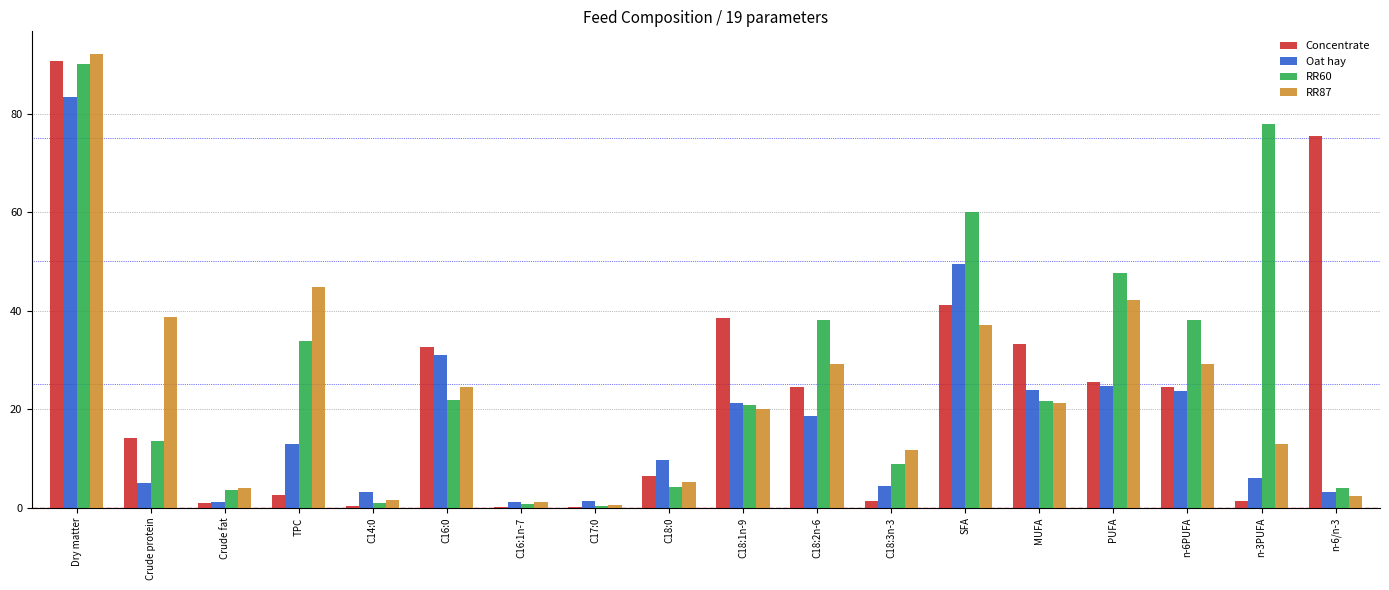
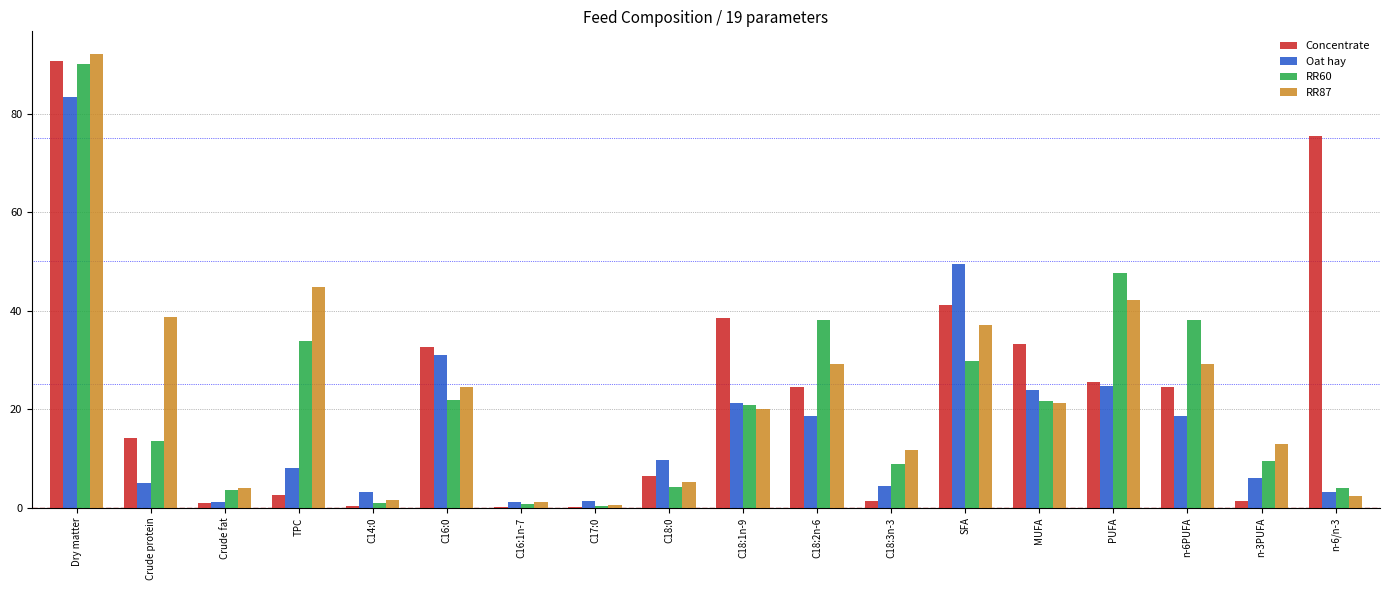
  {
    "Concentrate": {
      "Dry matter": 91,
      "Crude protein": 14,
      "Crude fat": 1,
      "TPC": 3,
      "C16:0": 33,
      "C18:0": 6,
      "C18:1n-9": 38,
      "C18:2n-6": 25,
      "C18:3n-3": 1,
      "SFA": 41,
      "MUFA": 33,
      "PUFA": 26,
      "n-6PUFA": 25,
      "n-3PUFA": 1,
      "n-6/n-3": 76
    },
    "Oat hay": {
      "Dry matter": 83,
      "Crude protein": 5,
      "Crude fat": 1,
-     "TPC": 13,
+     "TPC": 8,
      "C14:0": 3,
      "C16:0": 31,
      "C16:1n-7": 1,
      "C17:0": 1,
      "C18:0": 10,
      "C18:1n-9": 21,
      "C18:2n-6": 19,
      "C18:3n-3": 4,
      "SFA": 49,
      "MUFA": 24,
      "PUFA": 25,
-     "n-6PUFA": 24,
+     "n-6PUFA": 19,
      "n-3PUFA": 6,
      "n-6/n-3": 3
    },
    "RR60": {
      "Dry matter": 90,
      "Crude protein": 14,
      "Crude fat": 4,
      "TPC": 34,
      "C14:0": 1,
      "C16:0": 22,
      "C16:1n-7": 1,
      "C18:0": 4,
      "C18:1n-9": 21,
      "C18:2n-6": 38,
      "C18:3n-3": 9,
-     "SFA": 60,
+     "SFA": 30,
      "MUFA": 22,
      "PUFA": 48,
      "n-6PUFA": 38,
-     "n-3PUFA": 78,
+     "n-3PUFA": 10,
      "n-6/n-3": 4
    },
    "RR87": {
      "Dry matter": 92,
      "Crude protein": 39,
      "Crude fat": 4,
      "TPC": 45,
      "C14:0": 2,
      "C16:0": 24,
      "C16:1n-7": 1,
      "C18:0": 5,
      "C18:1n-9": 20,
      "C18:2n-6": 29,
      "C18:3n-3": 12,
      "SFA": 37,
      "MUFA": 21,
      "PUFA": 42,
      "n-6PUFA": 29,
      "n-3PUFA": 13,
      "n-6/n-3": 2
    }
  }
